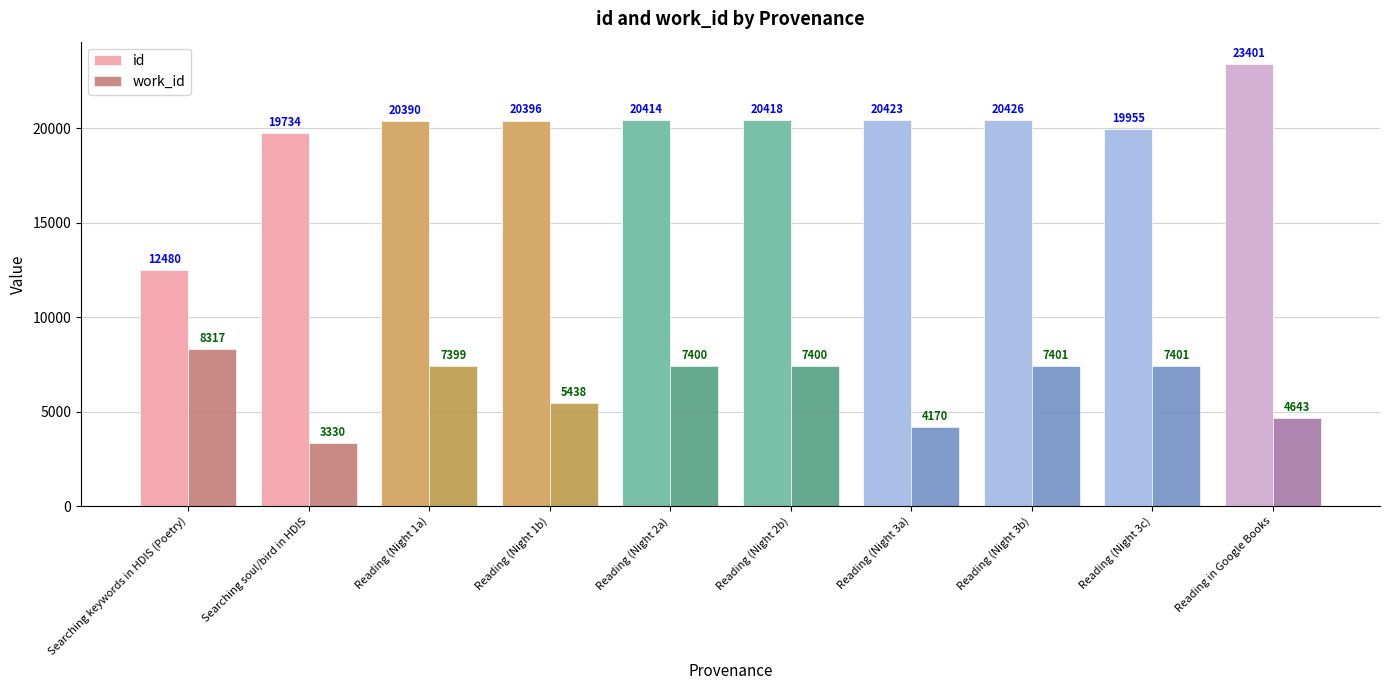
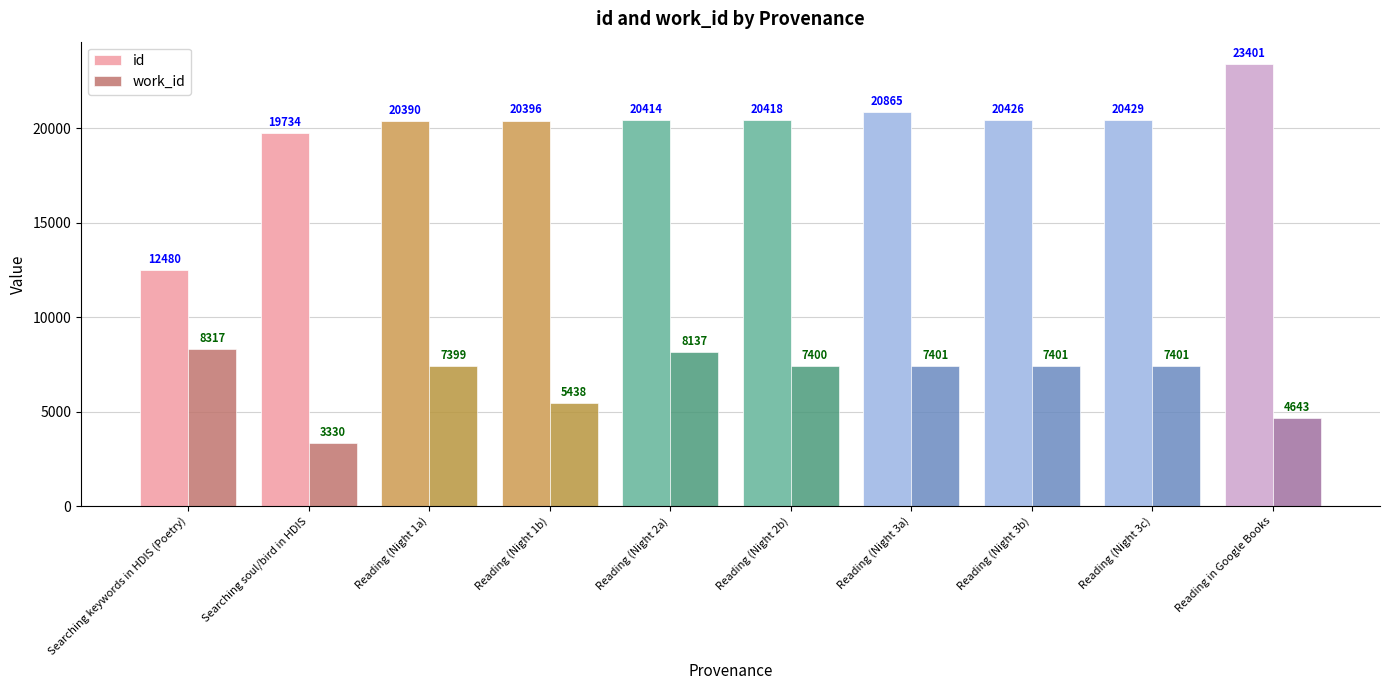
  {
    "id": {
      "Searching keywords in HDIS (Poetry)": 12480,
      "Searching soul/bird in HDIS": 19734,
      "Reading (Night 1a)": 20390,
      "Reading (Night 1b)": 20396,
      "Reading (Night 2a)": 20414,
      "Reading (Night 2b)": 20418,
-     "Reading (Night 3a)": 20423,
+     "Reading (Night 3a)": 20865,
      "Reading (Night 3b)": 20426,
-     "Reading (Night 3c)": 19955,
+     "Reading (Night 3c)": 20429,
      "Reading in Google Books": 23401
    },
    "work_id": {
      "Searching keywords in HDIS (Poetry)": 8317,
      "Searching soul/bird in HDIS": 3330,
      "Reading (Night 1a)": 7399,
      "Reading (Night 1b)": 5438,
-     "Reading (Night 2a)": 7400,
+     "Reading (Night 2a)": 8137,
      "Reading (Night 2b)": 7400,
-     "Reading (Night 3a)": 4170,
+     "Reading (Night 3a)": 7401,
      "Reading (Night 3b)": 7401,
      "Reading (Night 3c)": 7401,
      "Reading in Google Books": 4643
    }
  }
